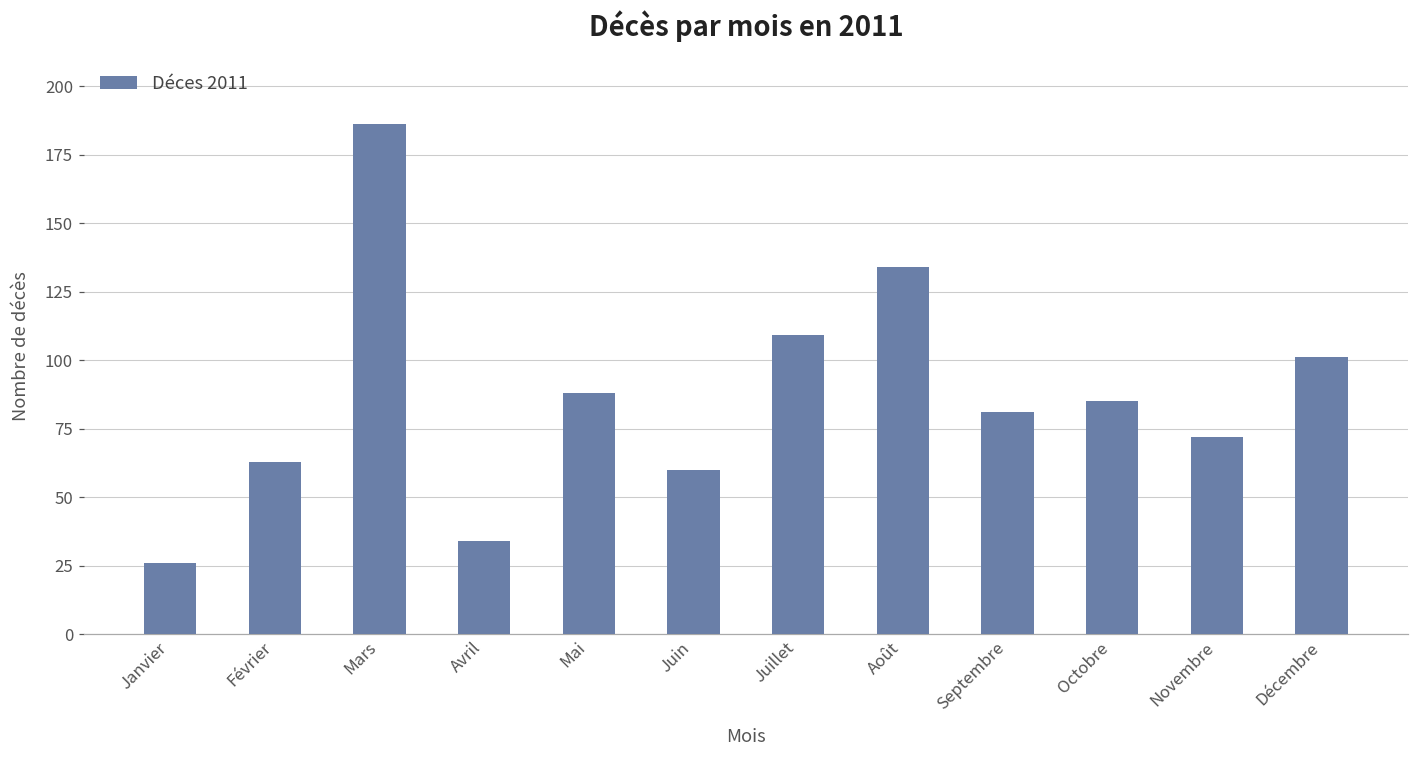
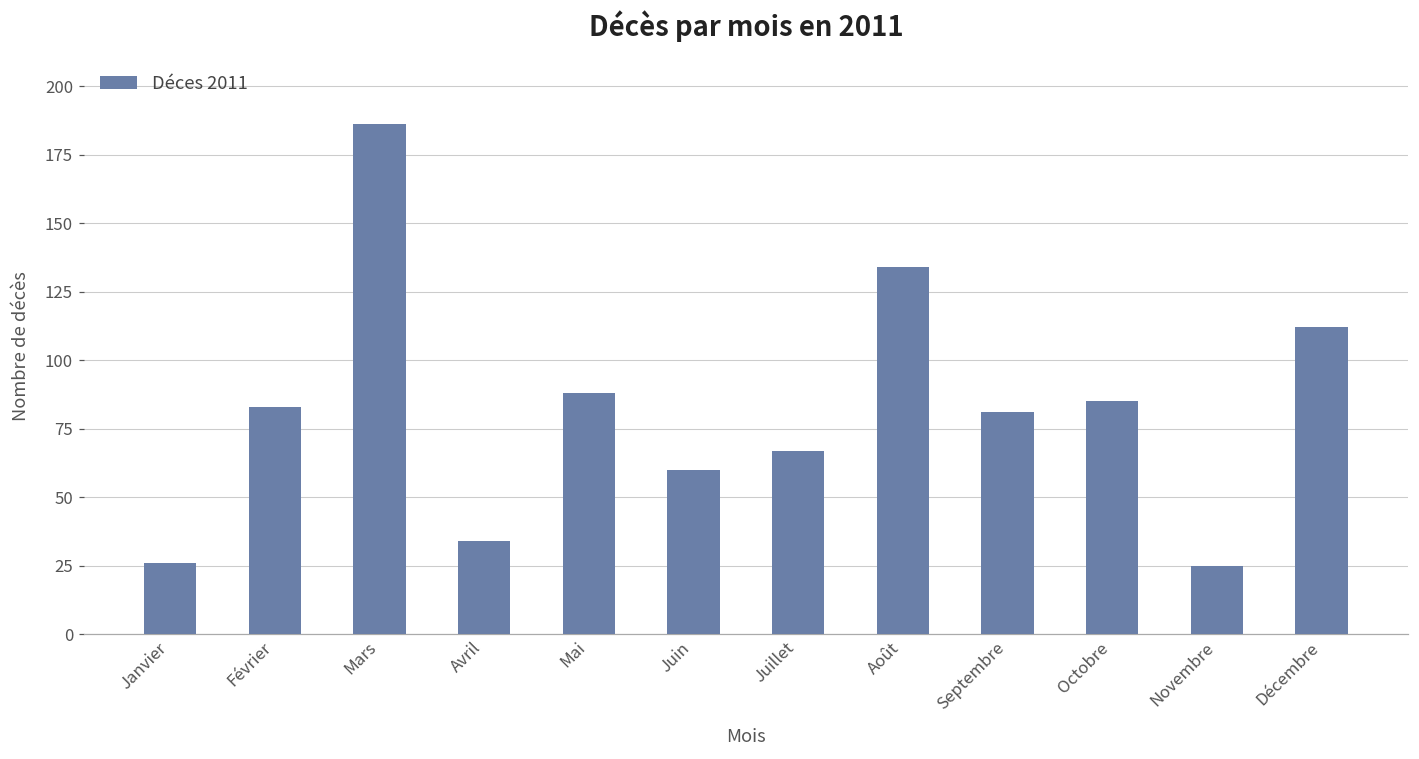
  {
    "Janvier": 26,
-   "Février": 63,
+   "Février": 83,
    "Mars": 186,
    "Avril": 34,
    "Mai": 88,
    "Juin": 60,
-   "Juillet": 109,
+   "Juillet": 67,
    "Août": 134,
    "Septembre": 81,
    "Octobre": 85,
-   "Novembre": 72,
-   "Décembre": 101
+   "Novembre": 25,
+   "Décembre": 112
  }
